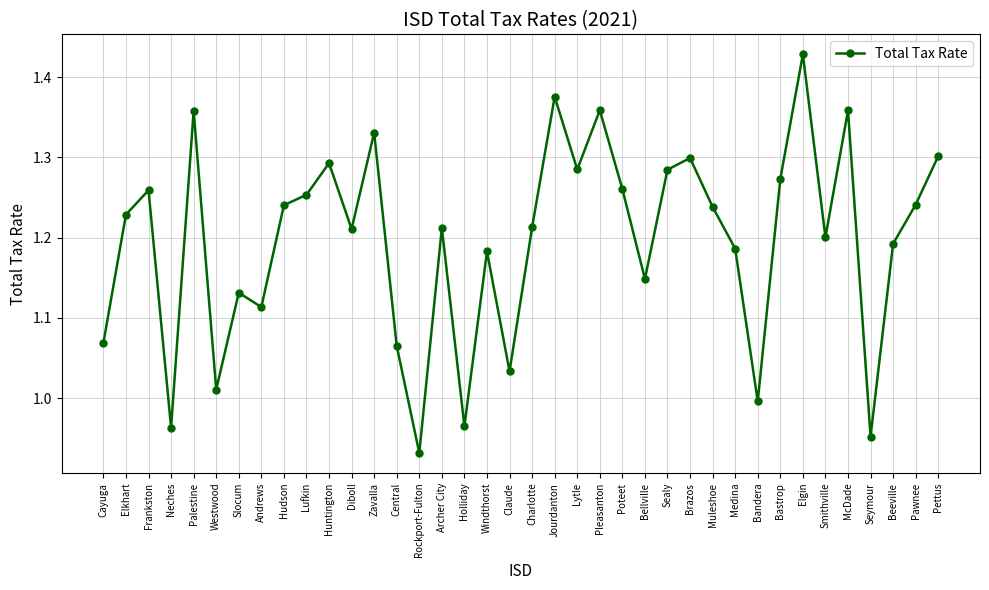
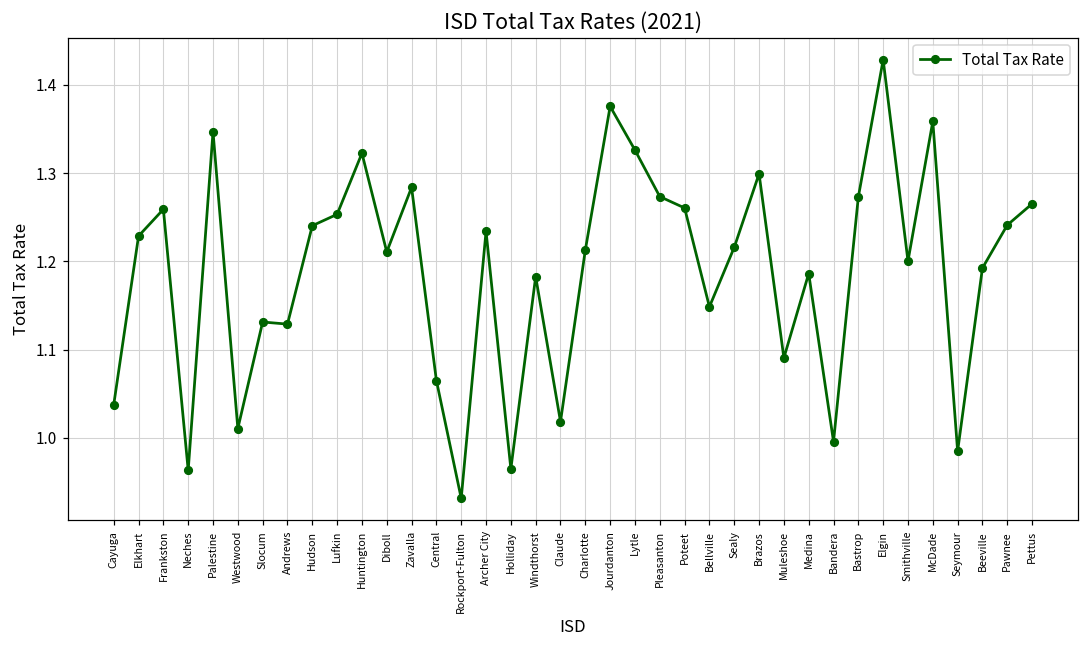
  {
-   "Cayuga": 1.07,
+   "Cayuga": 1.04,
    "Elkhart": 1.23,
    "Frankston": 1.26,
    "Neches": 0.96,
-   "Palestine": 1.36,
+   "Palestine": 1.35,
    "Westwood": 1.01,
    "Slocum": 1.13,
-   "Andrews": 1.11,
+   "Andrews": 1.13,
    "Hudson": 1.24,
    "Lufkin": 1.25,
-   "Huntington": 1.29,
+   "Huntington": 1.32,
    "Diboll": 1.21,
-   "Zavalla": 1.33,
+   "Zavalla": 1.28,
    "Central": 1.07,
    "Rockport-Fulton": 0.93,
-   "Archer City": 1.21,
+   "Archer City": 1.23,
    "Holliday": 0.96,
    "Windthorst": 1.18,
-   "Claude": 1.03,
+   "Claude": 1.02,
    "Charlotte": 1.21,
    "Jourdanton": 1.38,
-   "Lytle": 1.28,
-   "Pleasanton": 1.36,
+   "Lytle": 1.33,
+   "Pleasanton": 1.27,
    "Poteet": 1.26,
    "Bellville": 1.15,
-   "Sealy": 1.28,
+   "Sealy": 1.22,
    "Brazos": 1.30,
-   "Muleshoe": 1.24,
+   "Muleshoe": 1.09,
    "Medina": 1.19,
    "Bandera": 1.00,
    "Bastrop": 1.27,
    "Elgin": 1.43,
    "Smithville": 1.20,
    "McDade": 1.36,
-   "Seymour": 0.95,
+   "Seymour": 0.99,
    "Beeville": 1.19,
    "Pawnee": 1.24,
-   "Pettus": 1.30
+   "Pettus": 1.27
  }
